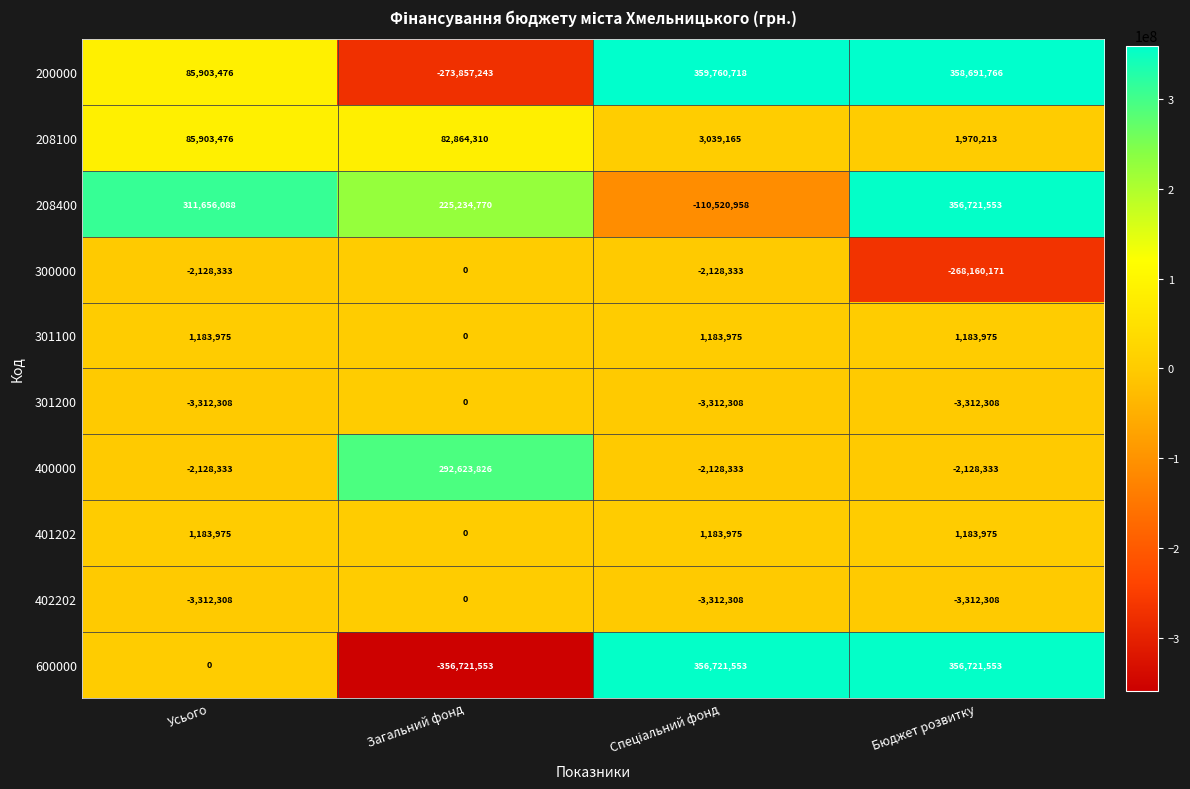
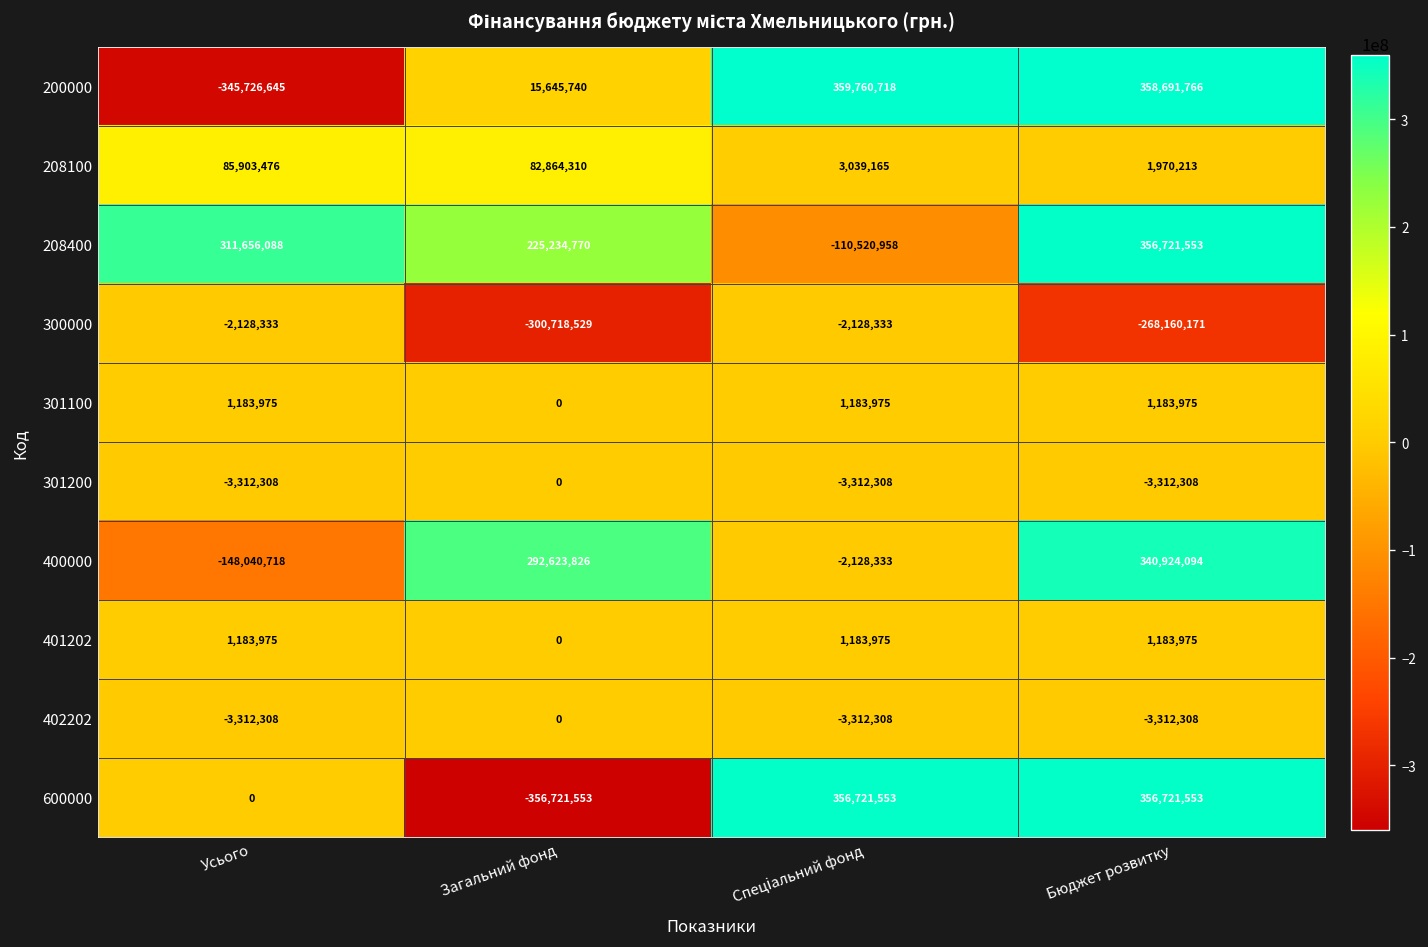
  {
    "200000": {
-     "Усього": "85,903,476",
-     "Загальний фонд": "-273,857,243",
+     "Усього": "-345,726,645",
+     "Загальний фонд": "15,645,740",
      "Спеціальний фонд": "359,760,718",
      "Бюджет розвитку": "358,691,766"
    },
    "208100": {
      "Усього": "85,903,476",
      "Загальний фонд": "82,864,310",
      "Спеціальний фонд": "3,039,165",
      "Бюджет розвитку": "1,970,213"
    },
    "208400": {
      "Усього": "311,656,088",
      "Загальний фонд": "225,234,770",
      "Спеціальний фонд": "-110,520,958",
      "Бюджет розвитку": "356,721,553"
    },
    "300000": {
      "Усього": "-2,128,333",
-     "Загальний фонд": "0",
+     "Загальний фонд": "-300,718,529",
      "Спеціальний фонд": "-2,128,333",
      "Бюджет розвитку": "-268,160,171"
    },
    "301100": {
      "Усього": "1,183,975",
      "Загальний фонд": "0",
      "Спеціальний фонд": "1,183,975",
      "Бюджет розвитку": "1,183,975"
    },
    "301200": {
      "Усього": "-3,312,308",
      "Загальний фонд": "0",
      "Спеціальний фонд": "-3,312,308",
      "Бюджет розвитку": "-3,312,308"
    },
    "400000": {
-     "Усього": "-2,128,333",
+     "Усього": "-148,040,718",
      "Загальний фонд": "292,623,826",
      "Спеціальний фонд": "-2,128,333",
-     "Бюджет розвитку": "-2,128,333"
+     "Бюджет розвитку": "340,924,094"
    },
    "401202": {
      "Усього": "1,183,975",
      "Загальний фонд": "0",
      "Спеціальний фонд": "1,183,975",
      "Бюджет розвитку": "1,183,975"
    },
    "402202": {
      "Усього": "-3,312,308",
      "Загальний фонд": "0",
      "Спеціальний фонд": "-3,312,308",
      "Бюджет розвитку": "-3,312,308"
    },
    "600000": {
      "Усього": "0",
      "Загальний фонд": "-356,721,553",
      "Спеціальний фонд": "356,721,553",
      "Бюджет розвитку": "356,721,553"
    }
  }
